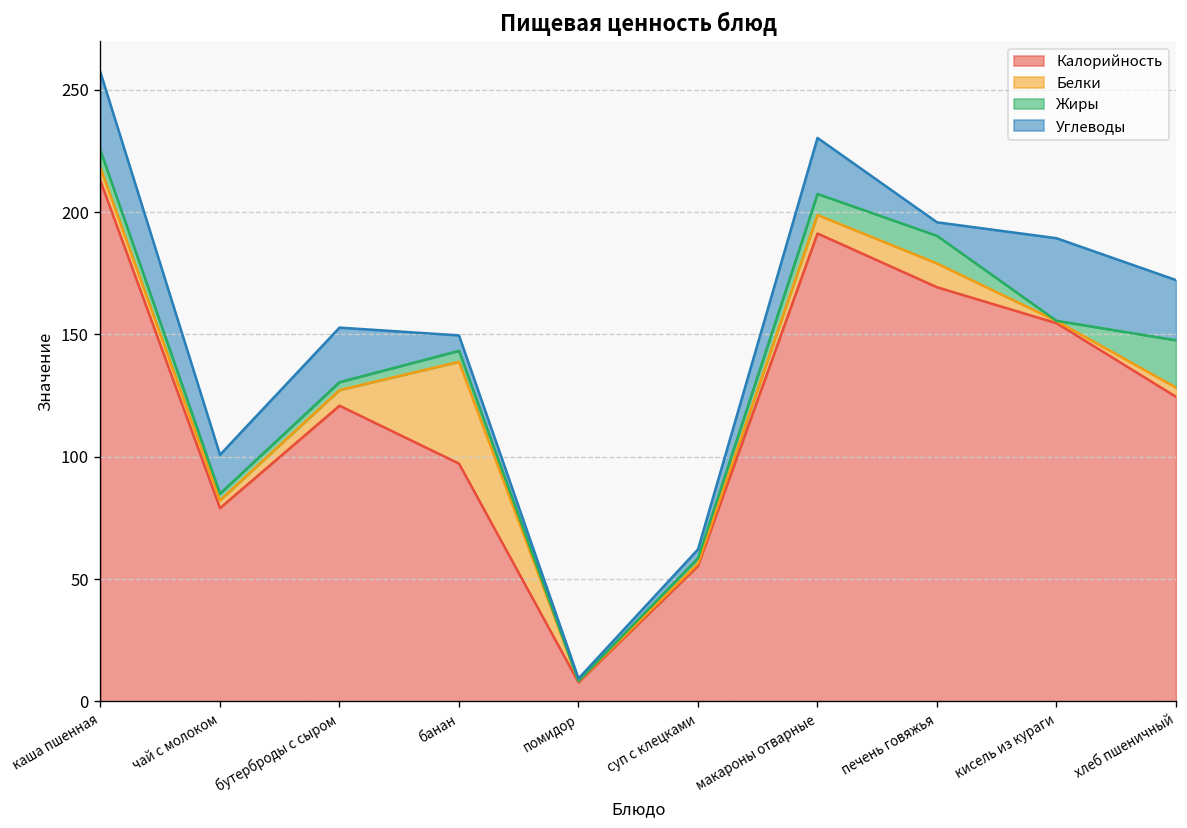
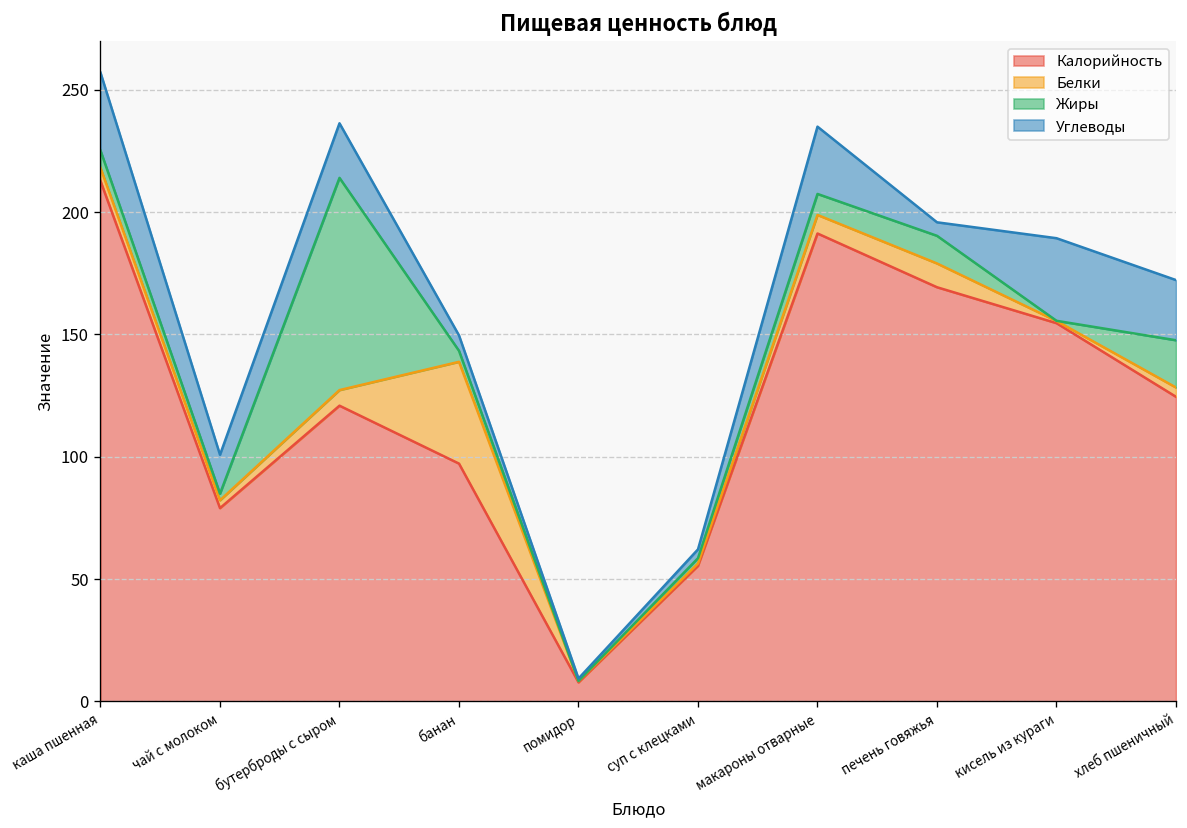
  {
    "Калорийность": {
      "каша пшенная": 213,
      "чай с молоком": 79,
      "бутерброды с сыром": 121,
      "банан": 97,
      "макароны отварные": 191,
      "печень говяжья": 169,
      "хлеб пшеничный": 125
    },
    "Белки": {
      "каша пшенная": 5,
      "чай с молоком": 3,
      "бутерброды с сыром": 6,
      "банан": 42,
      "макароны отварные": 8,
      "печень говяжья": 10,
      "хлеб пшеничный": 4
    },
    "Жиры": {
      "каша пшенная": 7,
      "чай с молоком": 3,
-     "бутерброды с сыром": 3,
+     "бутерброды с сыром": 87,
      "банан": 5,
      "суп с клецками": 2,
      "макароны отварные": 9,
      "печень говяжья": 11,
      "хлеб пшеничный": 19
    },
    "Углеводы": {
      "каша пшенная": 32,
      "чай с молоком": 16,
      "бутерброды с сыром": 22,
      "банан": 6,
      "суп с клецками": 4,
-     "макароны отварные": 23,
+     "макароны отварные": 28,
      "печень говяжья": 6,
      "кисель из кураги": 34,
      "хлеб пшеничный": 25
    }
  }
